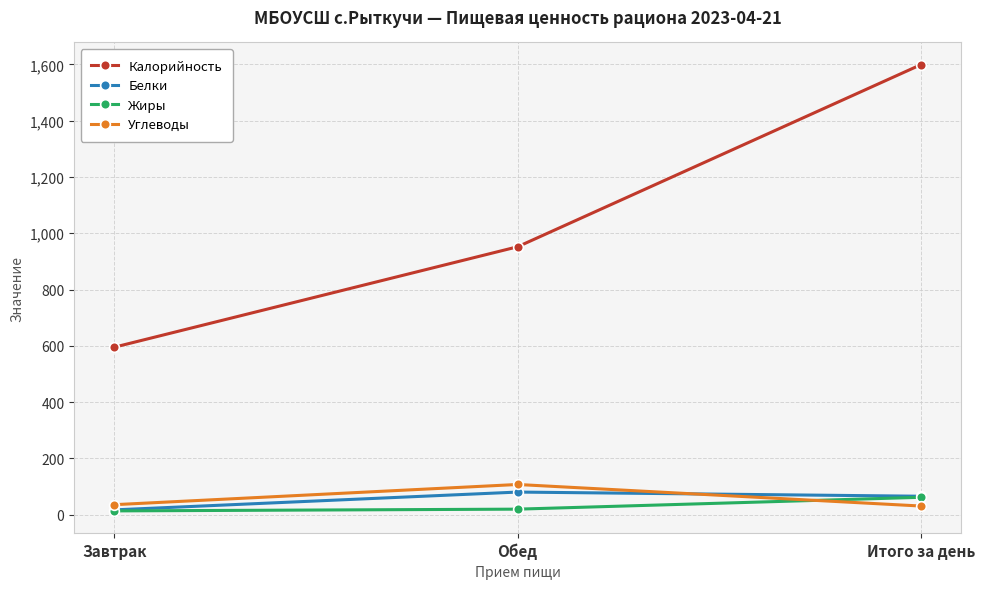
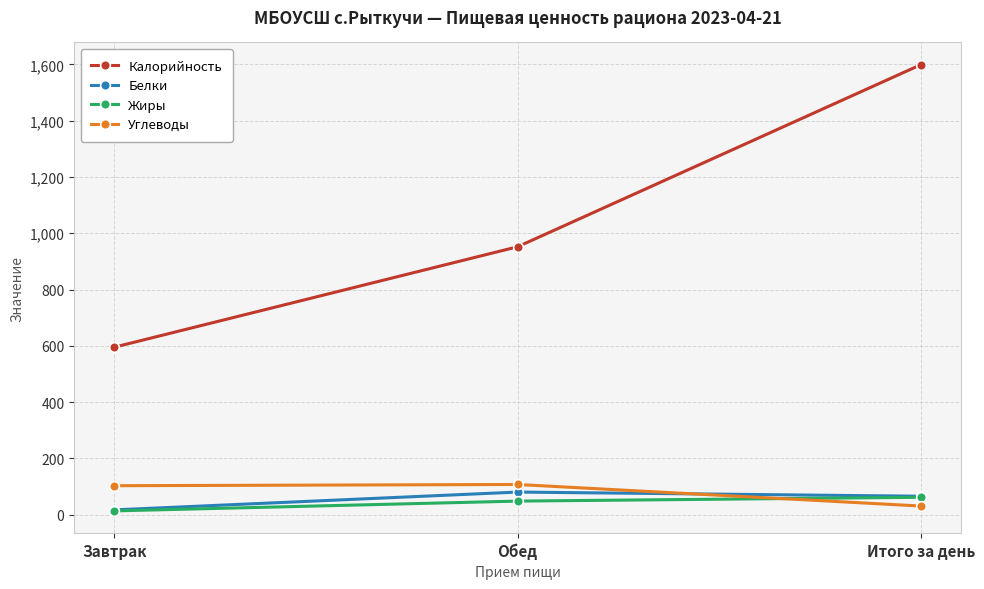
  {
    "Калорийность": {
      "Завтрак": "600",
      "Обед": "950",
      "Итого за день": "1,600"
    },
    "Белки": {
      "Обед": "80"
    },
    "Жиры": {
-     "Обед": "20"
+     "Обед": "50"
    },
    "Углеводы": {
-     "Завтрак": "40",
+     "Завтрак": "100",
      "Обед": "110",
      "Итого за день": "30"
    }
  }
